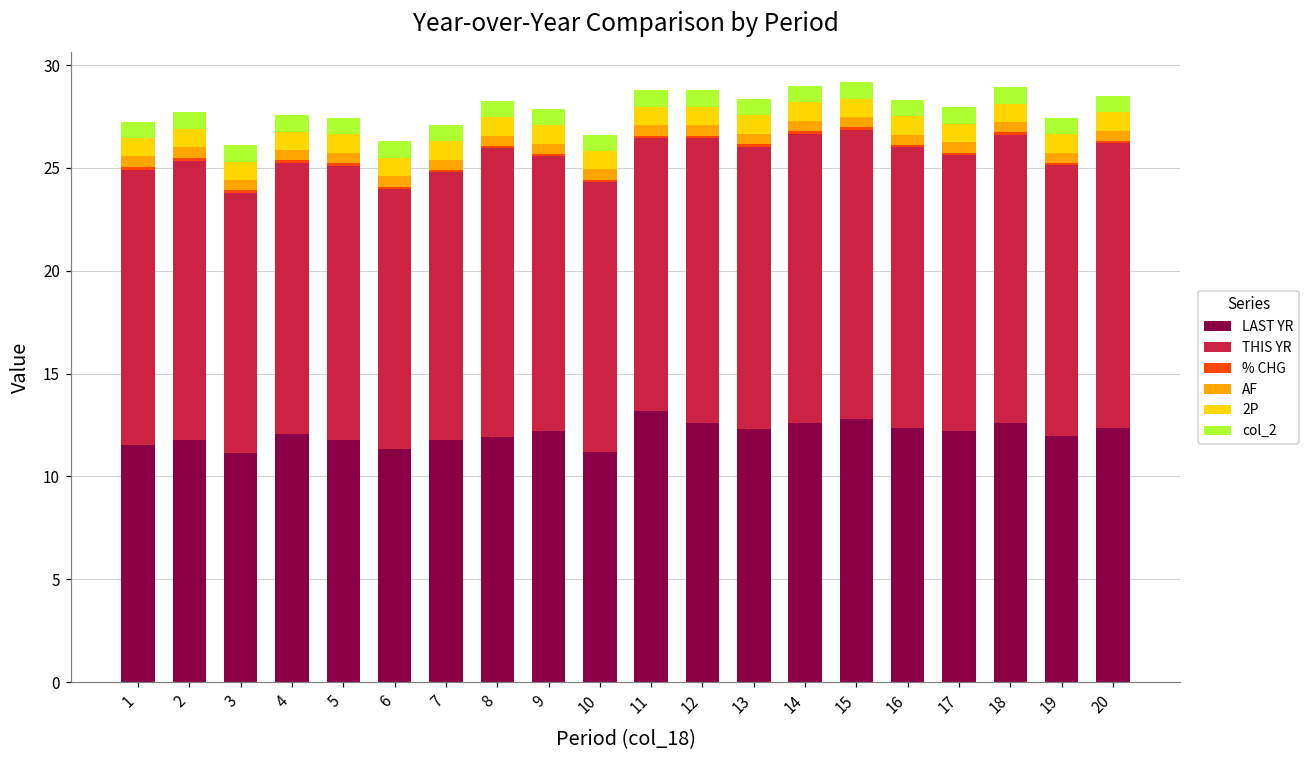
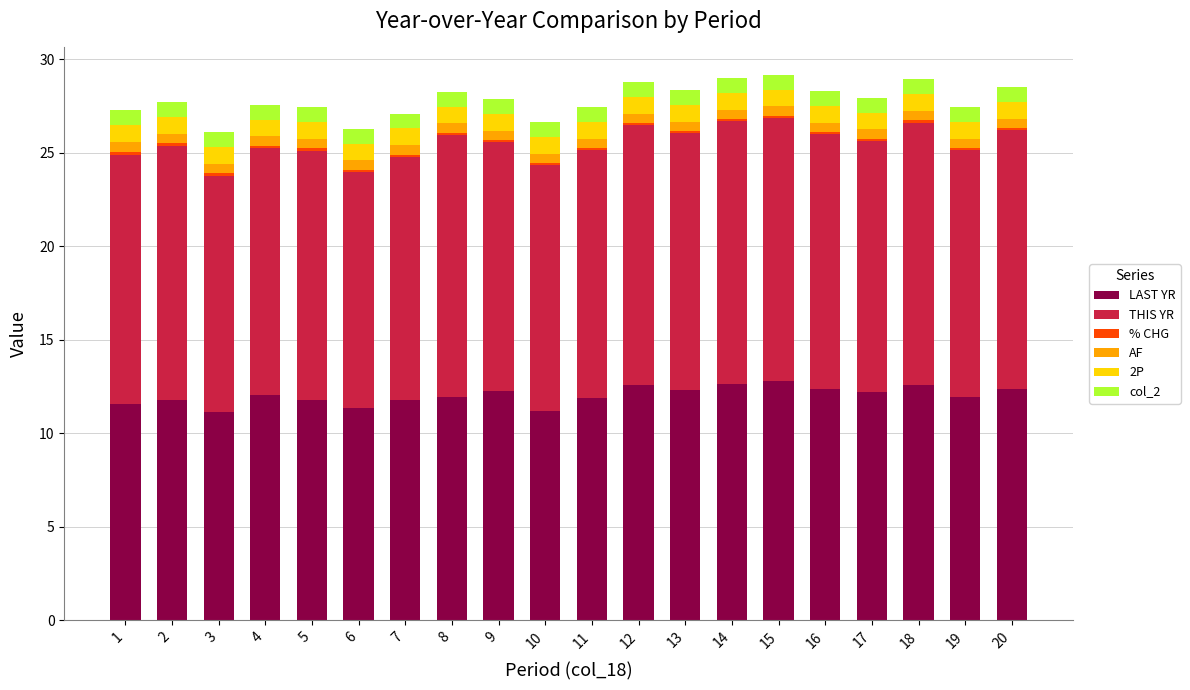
  {
    "LAST YR": {
      "1": 11.5,
      "2": 11.8,
      "3": 11.1,
      "4": 12.0,
      "5": 11.8,
      "6": 11.3,
      "7": 11.8,
      "8": 11.9,
      "9": 12.2,
      "10": 11.2,
-     "11": 13.2,
+     "11": 11.9,
      "12": 12.6,
      "13": 12.3,
      "14": 12.6,
      "15": 12.8,
      "16": 12.4,
      "17": 12.2,
      "18": 12.6,
      "19": 12.0,
      "20": 12.4
    },
    "THIS YR": {
      "1": 13.4,
      "2": 13.6,
      "3": 12.6,
      "4": 13.2,
      "5": 13.3,
      "6": 12.6,
      "7": 13.0,
      "8": 14.0,
      "9": 13.4,
      "10": 13.1,
      "11": 13.3,
      "12": 13.9,
      "13": 13.7,
      "14": 14.1,
      "15": 14.1,
      "16": 13.6,
      "17": 13.4,
      "18": 14.0,
      "19": 13.2,
      "20": 13.8
    },
    "% CHG": {
      "1": 0.2,
      "2": 0.2,
      "3": 0.1,
      "4": 0.1
    },
    "col_2": {
      "1": 0.8,
      "2": 0.8,
      "3": 0.8,
      "4": 0.8,
      "5": 0.8,
      "6": 0.8,
      "7": 0.8,
      "8": 0.8,
      "9": 0.8,
      "10": 0.8,
      "11": 0.8,
      "12": 0.8,
      "13": 0.8,
      "14": 0.8,
      "15": 0.8,
      "16": 0.8,
      "17": 0.8,
      "18": 0.8,
      "19": 0.8,
      "20": 0.8
    }
  }
